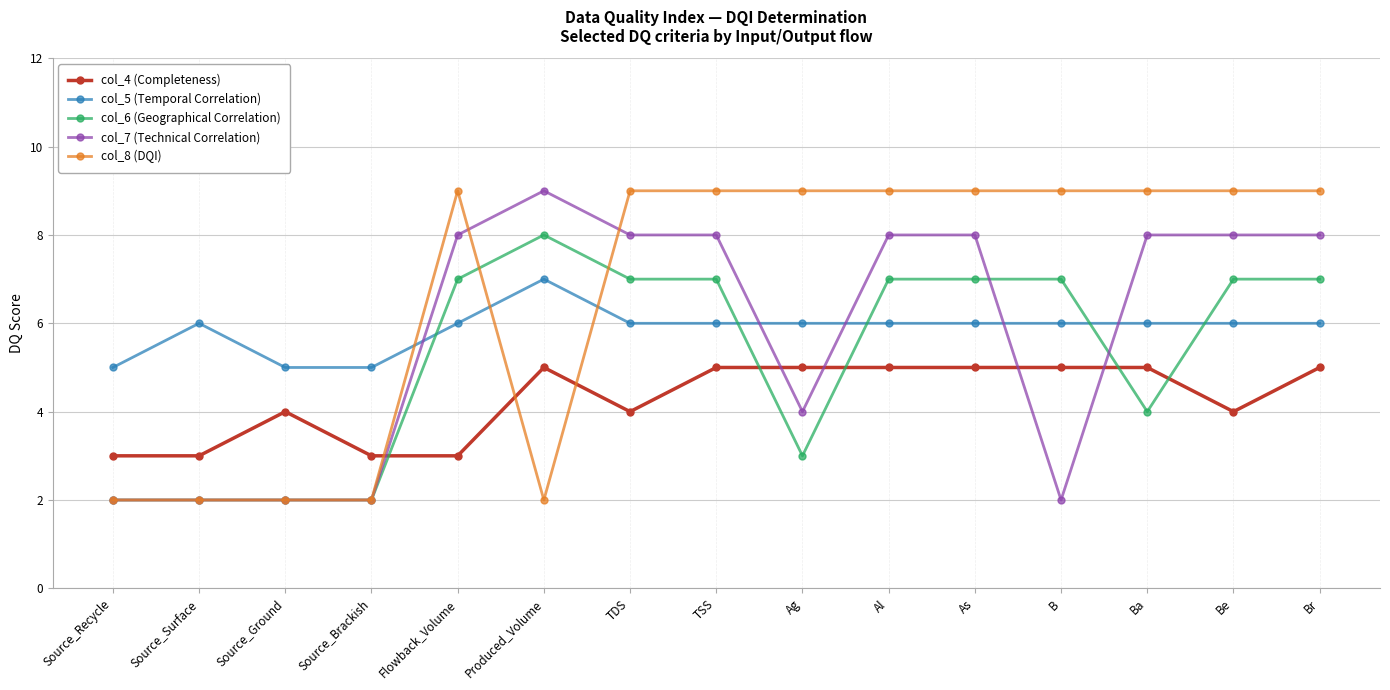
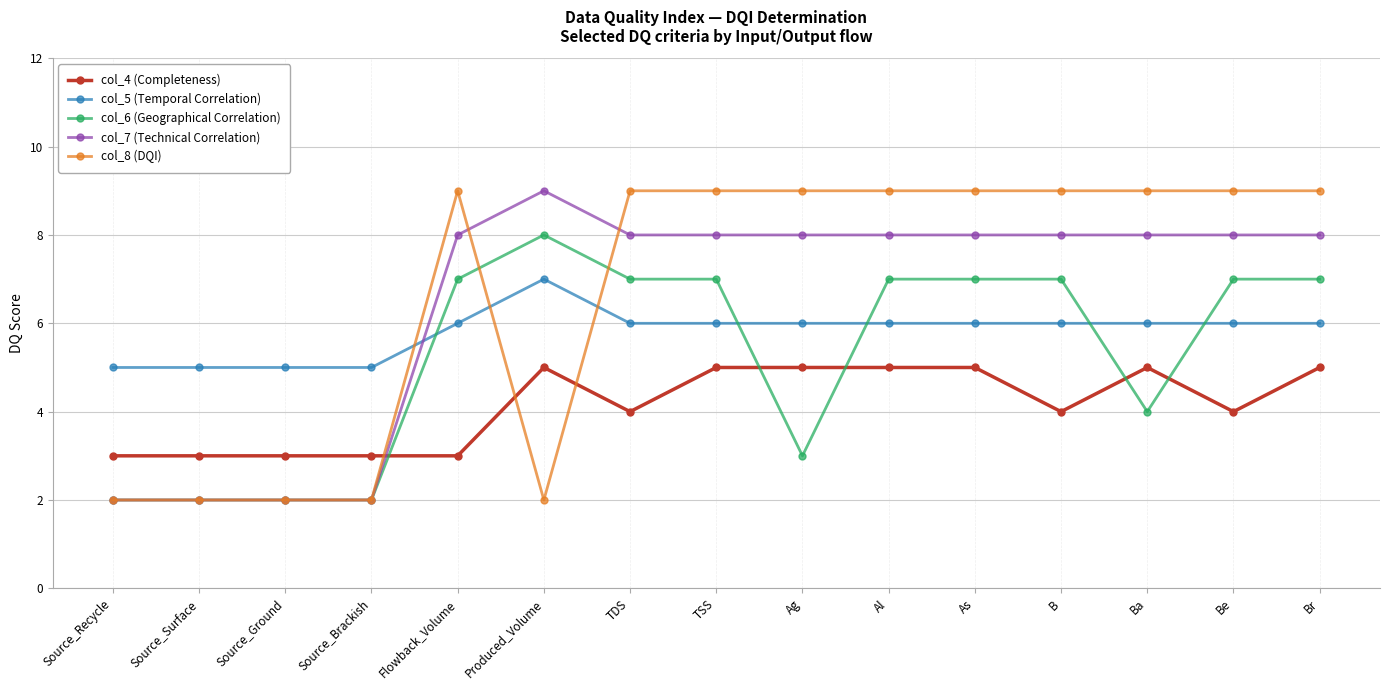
  {
    "col_4 (Completeness)": {
      "Source_Recycle": 3,
      "Source_Surface": 3,
-     "Source_Ground": 4,
+     "Source_Ground": 3,
      "Source_Brackish": 3,
      "Flowback_Volume": 3,
      "Produced_Volume": 5,
      "TDS": 4,
      "TSS": 5,
      "Ag": 5,
      "Al": 5,
      "As": 5,
-     "B": 5,
+     "B": 4,
      "Ba": 5,
      "Be": 4,
      "Br": 5
    },
    "col_5 (Temporal Correlation)": {
      "Source_Recycle": 5,
-     "Source_Surface": 6,
+     "Source_Surface": 5,
      "Source_Ground": 5,
      "Source_Brackish": 5,
      "Flowback_Volume": 6,
      "Produced_Volume": 7,
      "TDS": 6,
      "TSS": 6,
      "Ag": 6,
      "Al": 6,
      "As": 6,
      "B": 6,
      "Ba": 6,
      "Be": 6,
      "Br": 6
    },
    "col_6 (Geographical Correlation)": {
      "Flowback_Volume": 7,
      "Produced_Volume": 8,
      "TDS": 7,
      "TSS": 7,
      "Ag": 3,
      "Al": 7,
      "As": 7,
      "B": 7,
      "Ba": 4,
      "Be": 7,
      "Br": 7
    },
    "col_7 (Technical Correlation)": {
      "Flowback_Volume": 8,
      "Produced_Volume": 9,
      "TDS": 8,
      "TSS": 8,
-     "Ag": 4,
+     "Ag": 8,
      "Al": 8,
      "As": 8,
-     "B": 2,
+     "B": 8,
      "Ba": 8,
      "Be": 8,
      "Br": 8
    },
    "col_8 (DQI)": {
      "Flowback_Volume": 9,
      "Produced_Volume": 2,
      "TDS": 9,
      "TSS": 9,
      "Ag": 9,
      "Al": 9,
      "As": 9,
      "B": 9,
      "Ba": 9,
      "Be": 9,
      "Br": 9
    }
  }
